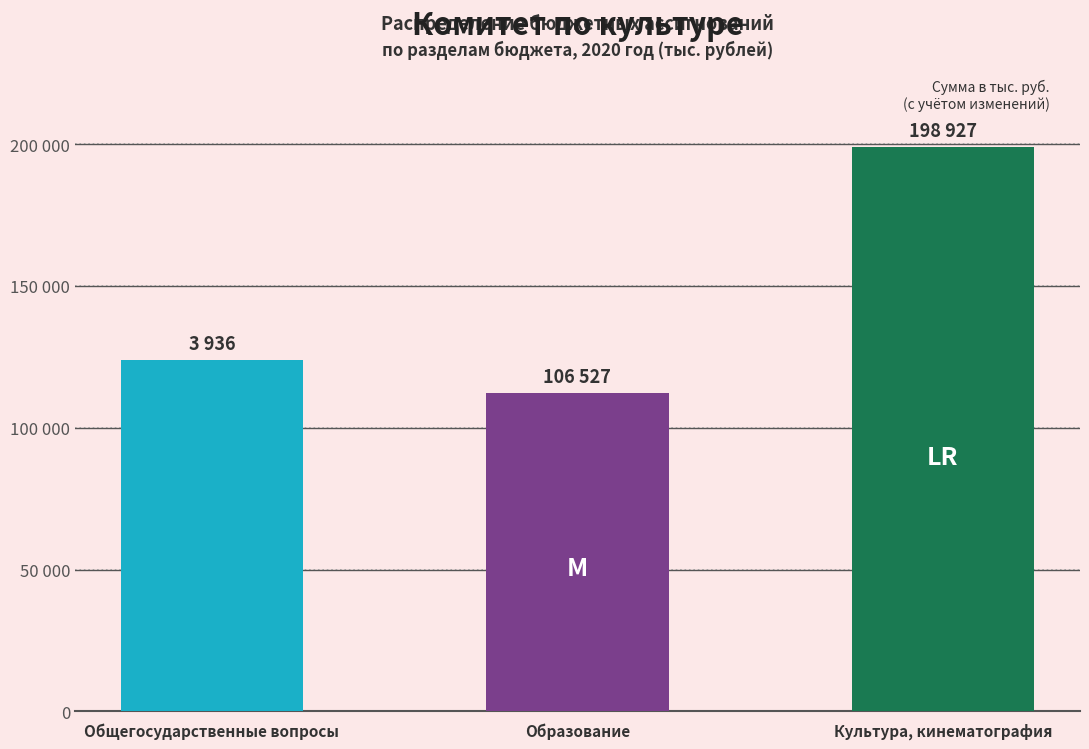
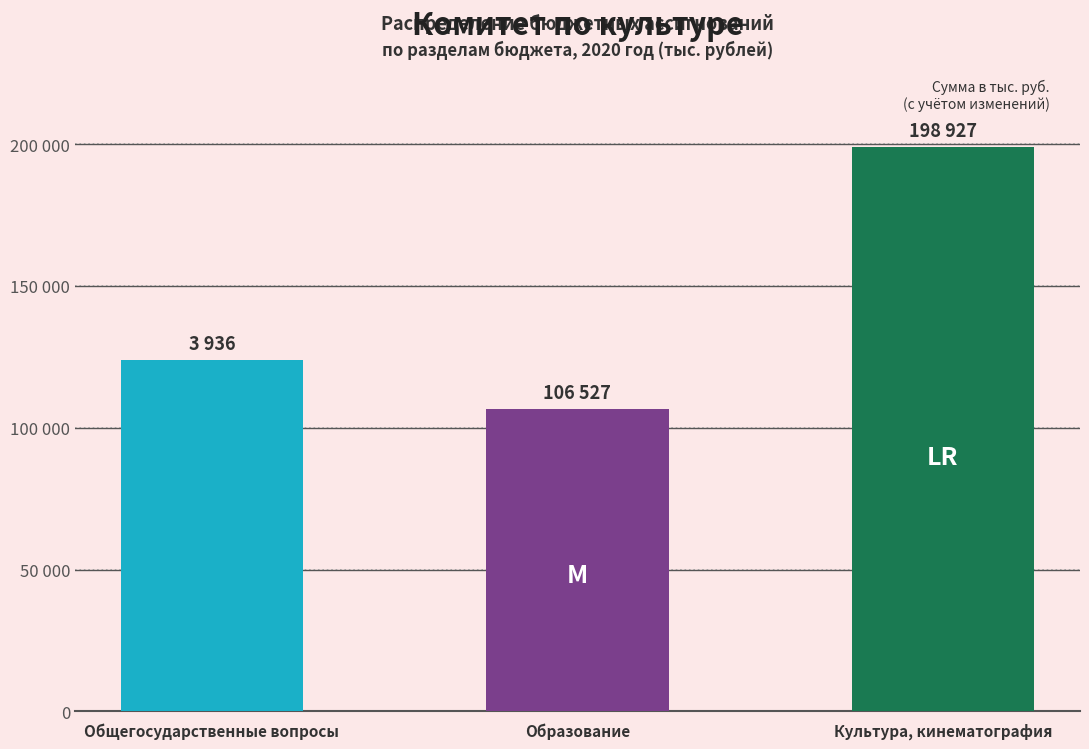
  {
-   "Образование": 112000
+   "Образование": 107000
  }
